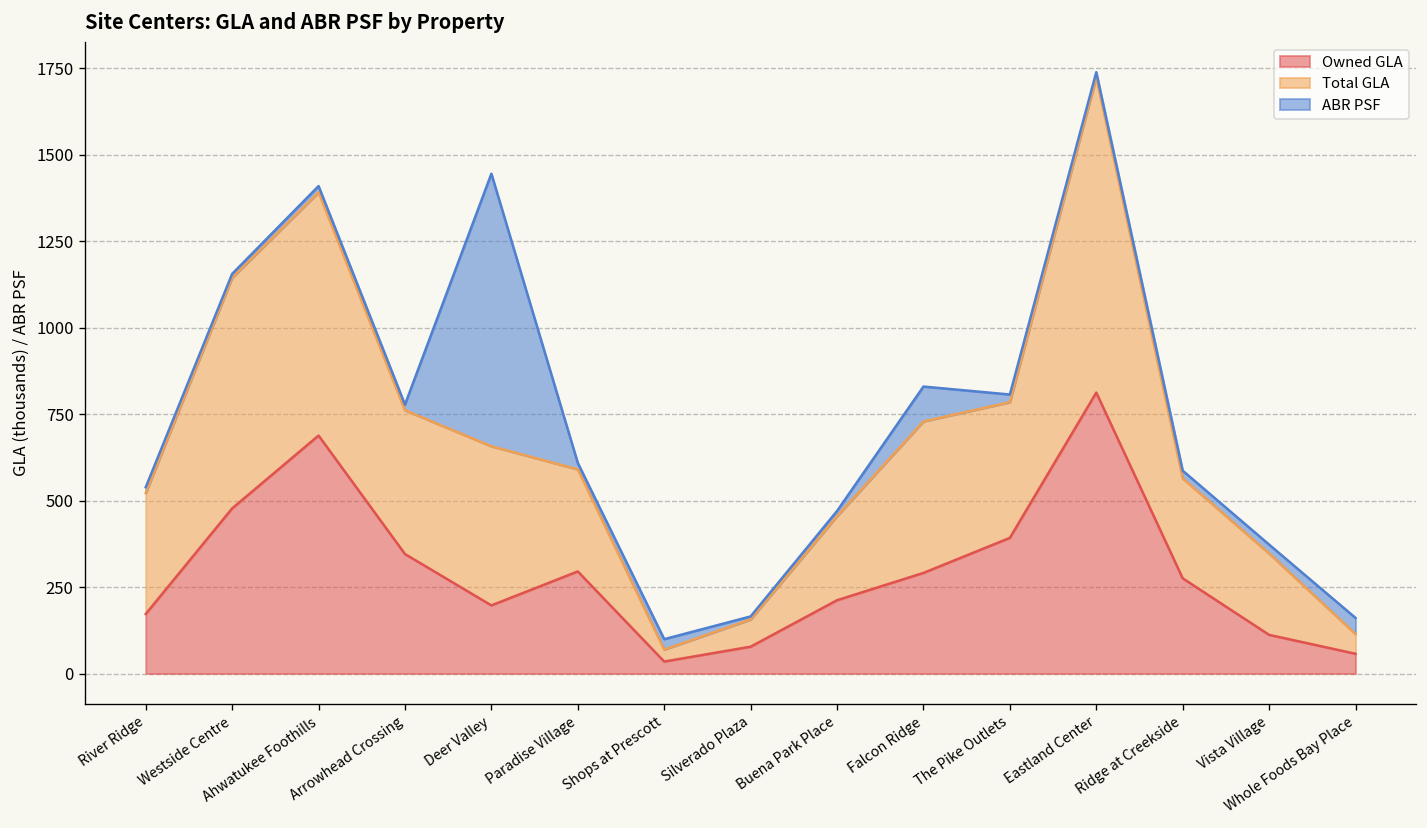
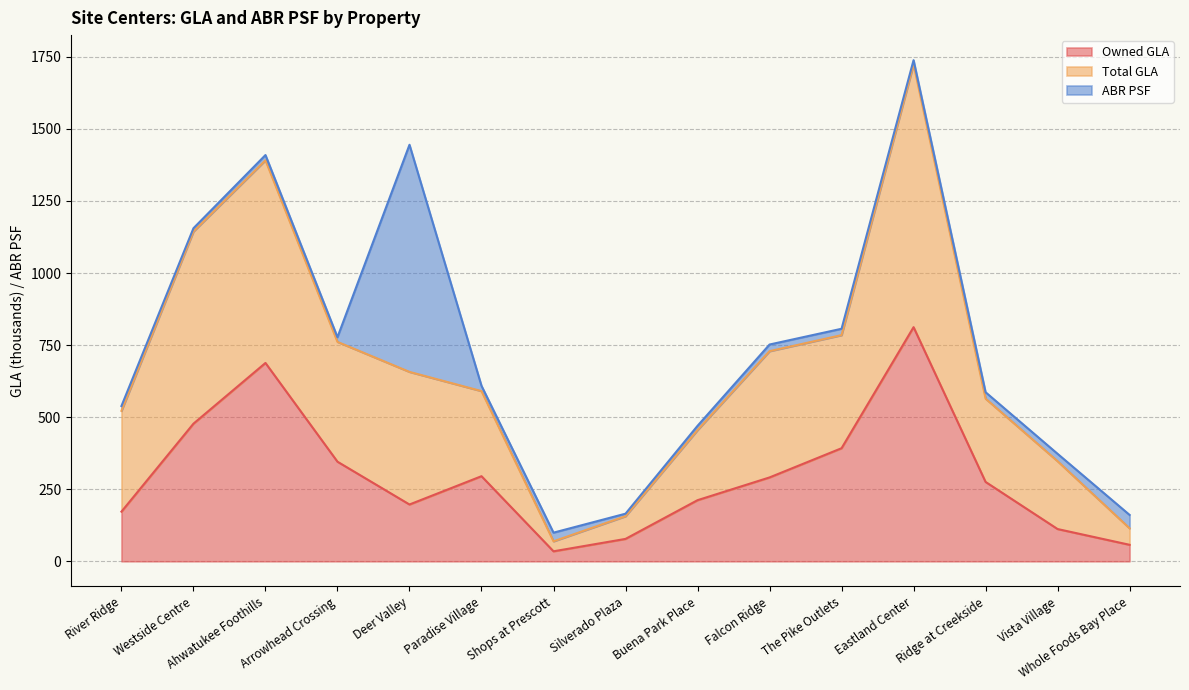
  {
    "Owned GLA": {
      "River Ridge": 170,
      "Westside Centre": 480,
      "Ahwatukee Foothills": 690,
      "Arrowhead Crossing": 350,
      "Deer Valley": 200,
      "Paradise Village": 300,
      "Shops at Prescott": 30,
      "Silverado Plaza": 80,
      "Buena Park Place": 210,
      "Falcon Ridge": 290,
      "The Pike Outlets": 390,
      "Eastland Center": 810,
      "Ridge at Creekside": 280,
      "Vista Village": 110,
      "Whole Foods Bay Place": 60
    },
    "Total GLA": {
      "River Ridge": 350,
      "Westside Centre": 670,
      "Ahwatukee Foothills": 700,
      "Arrowhead Crossing": 420,
      "Deer Valley": 460,
      "Paradise Village": 300,
      "Shops at Prescott": 30,
      "Buena Park Place": 240,
      "Falcon Ridge": 440,
      "The Pike Outlets": 390,
      "Eastland Center": 910,
      "Ridge at Creekside": 290,
      "Vista Village": 240,
      "Whole Foods Bay Place": 60
    },
    "ABR PSF": {
      "River Ridge": 20,
      "Westside Centre": 10,
      "Ahwatukee Foothills": 20,
      "Arrowhead Crossing": 20,
      "Deer Valley": 790,
      "Paradise Village": 20,
      "Shops at Prescott": 30,
      "Buena Park Place": 10,
-     "Falcon Ridge": 100,
+     "Falcon Ridge": 20,
      "The Pike Outlets": 20,
      "Eastland Center": 10,
      "Ridge at Creekside": 20,
      "Vista Village": 30,
      "Whole Foods Bay Place": 50
    }
  }
